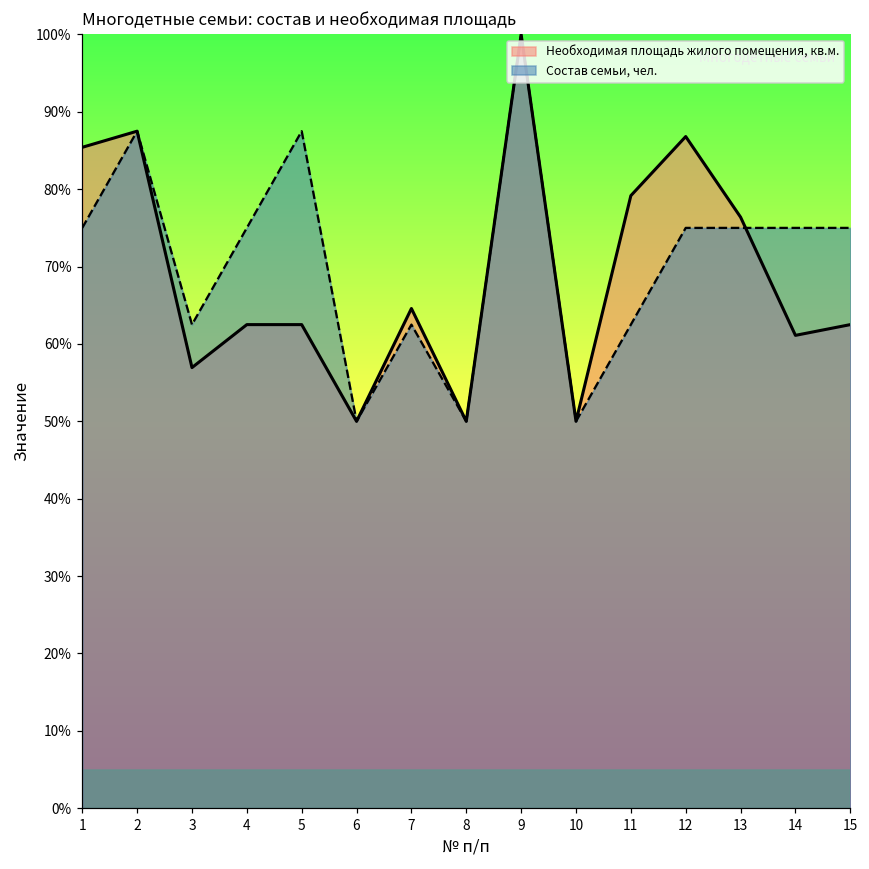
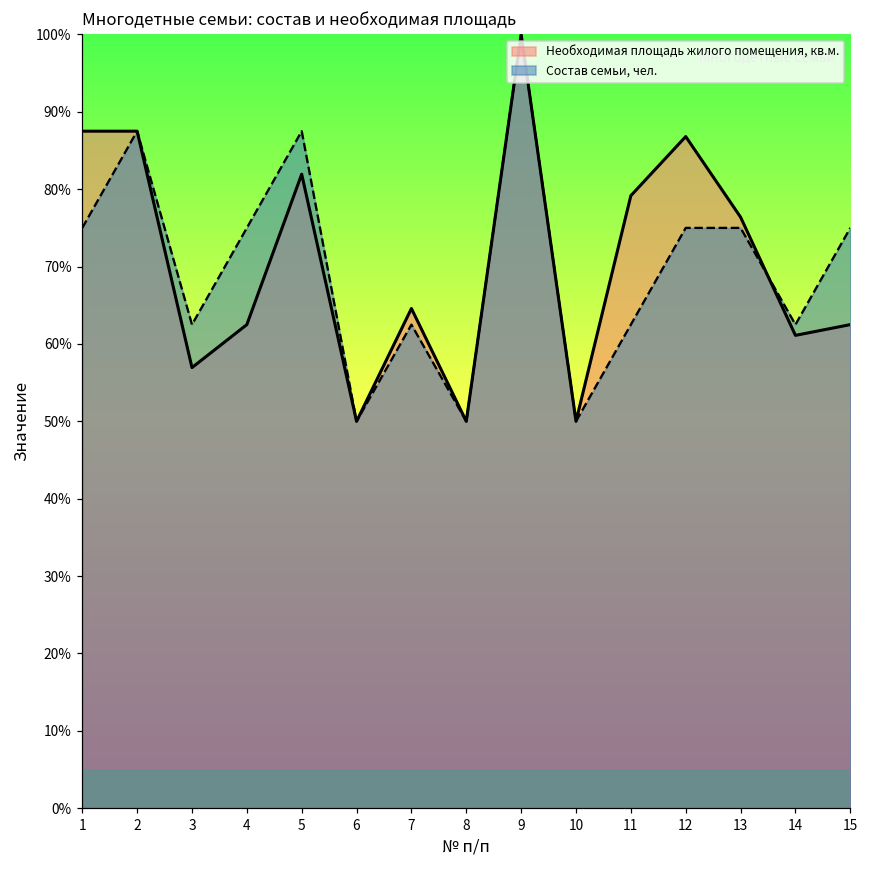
  {
    "Необходимая площадь жилого помещения, кв.м.": {
-     "1": "85%",
+     "1": "88%",
      "3": "57%",
      "4": "63%",
-     "5": "63%",
+     "5": "82%",
      "7": "65%",
      "11": "79%",
      "12": "87%",
      "13": "76%",
      "14": "61%",
      "15": "63%"
    },
    "Состав семьи, чел.": {
      "1": "75%",
      "3": "63%",
      "4": "75%",
      "5": "88%",
      "7": "63%",
      "11": "63%",
      "12": "75%",
      "13": "75%",
-     "14": "75%",
+     "14": "63%",
      "15": "75%"
    }
  }
